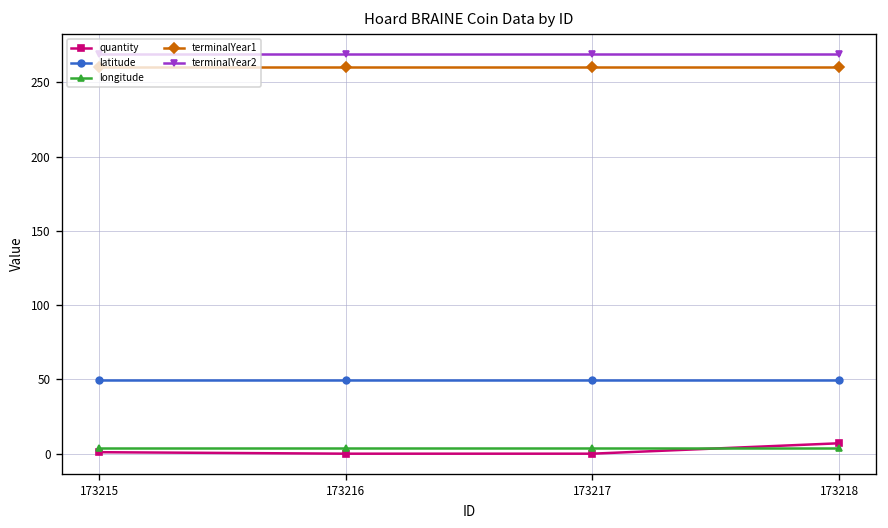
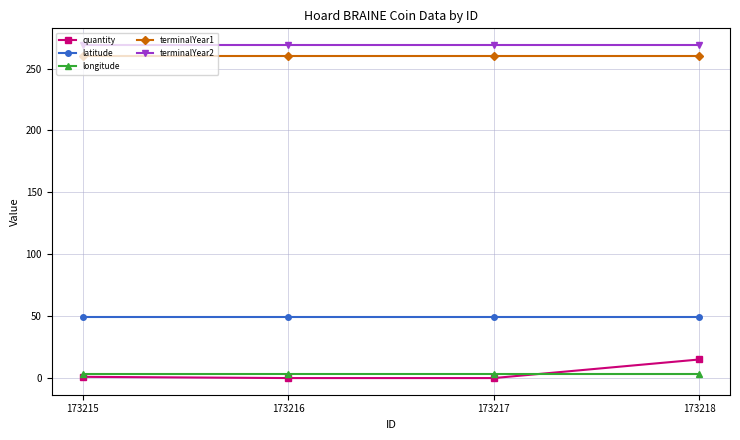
  {
    "quantity": {
      "173215": 1,
      "173216": 0,
      "173217": 0,
-     "173218": 7
+     "173218": 15
    },
    "latitude": {
      "173215": 49,
      "173216": 49,
      "173217": 49,
      "173218": 49
    },
    "longitude": {
      "173215": 4,
      "173216": 4,
      "173217": 4,
      "173218": 4
    },
    "terminalYear1": {
      "173216": 260,
      "173217": 260,
      "173218": 260
    },
    "terminalYear2": {
      "173216": 269,
      "173217": 269,
      "173218": 269
    }
  }
